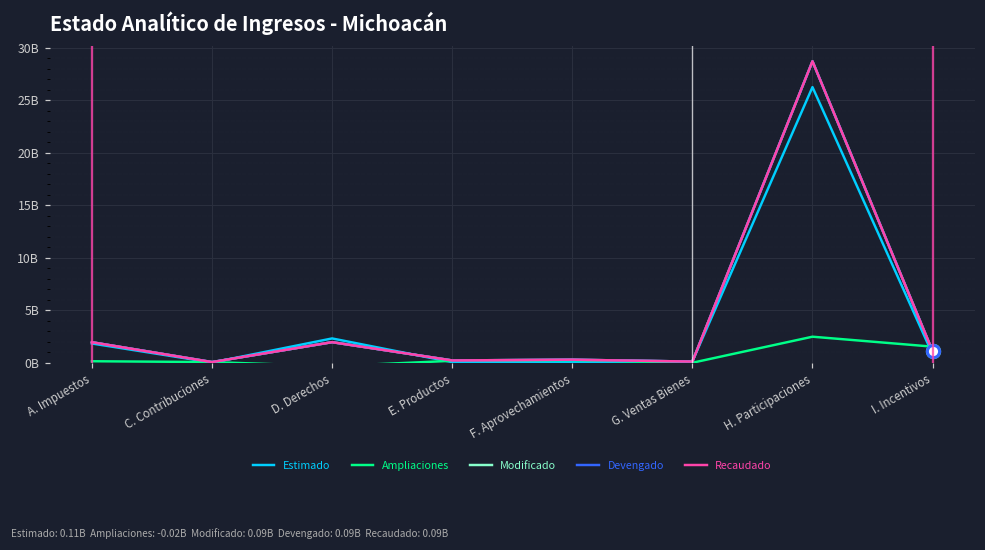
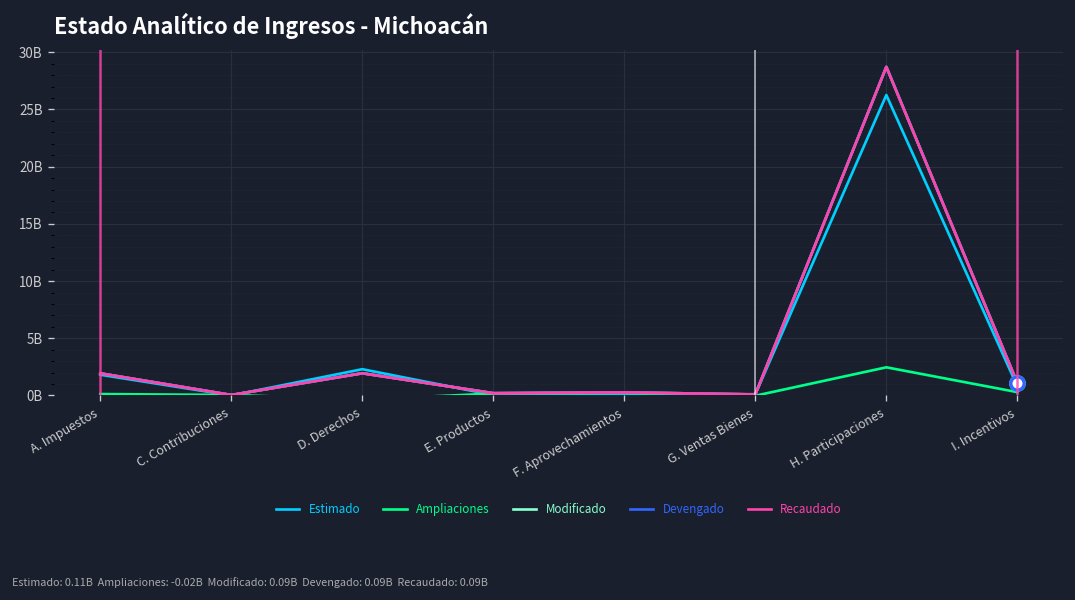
  {
    "Estimado": {
      "D. Derechos": 2000000000,
      "H. Participaciones": 26000000000,
      "I. Incentivos": 1000000000
    },
    "Ampliaciones": {
      "A. Impuestos": 0,
      "H. Participaciones": 2000000000,
-     "I. Incentivos": 2000000000
+     "I. Incentivos": 0
    },
    "Recaudado": {
      "D. Derechos": 2000000000,
      "H. Participaciones": 29000000000
    }
  }
